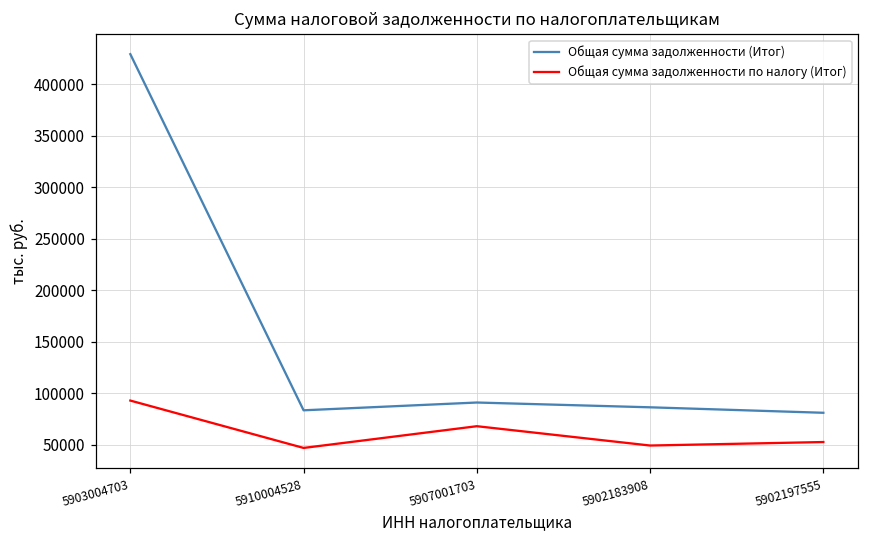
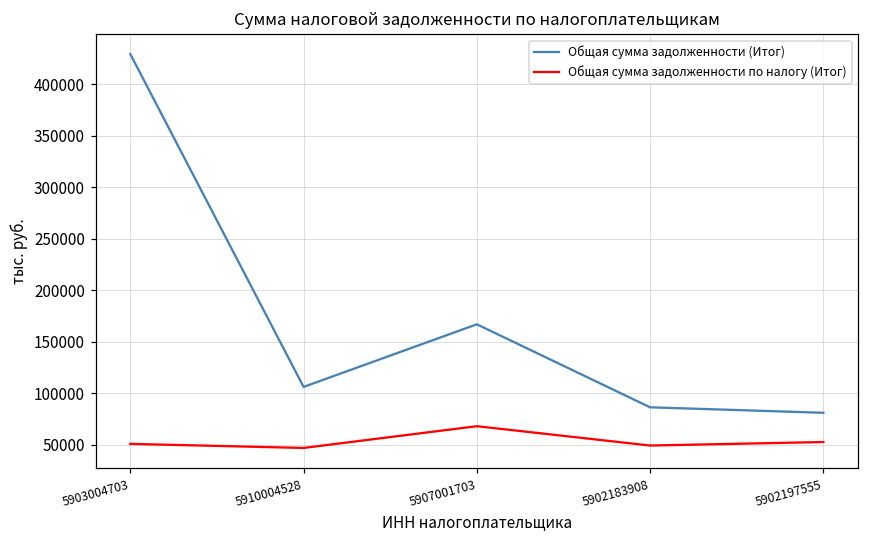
  {
    "Общая сумма задолженности (Итог)": {
      "5903004703": 430000,
-     "5910004528": 80000,
-     "5907001703": 90000,
+     "5910004528": 110000,
+     "5907001703": 170000,
      "5902183908": 90000,
      "5902197555": 80000
    },
    "Общая сумма задолженности по налогу (Итог)": {
-     "5903004703": 90000,
+     "5903004703": 50000,
      "5910004528": 50000,
      "5907001703": 70000,
      "5902183908": 50000,
      "5902197555": 50000
    }
  }
